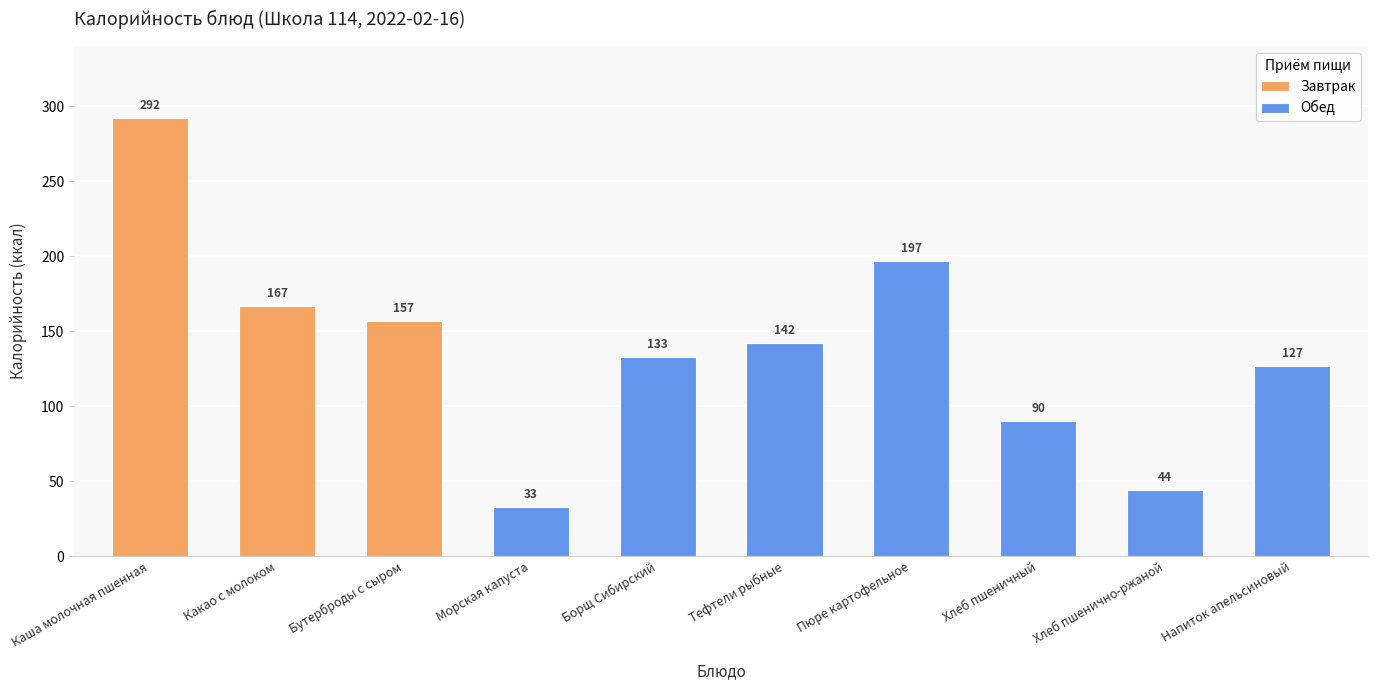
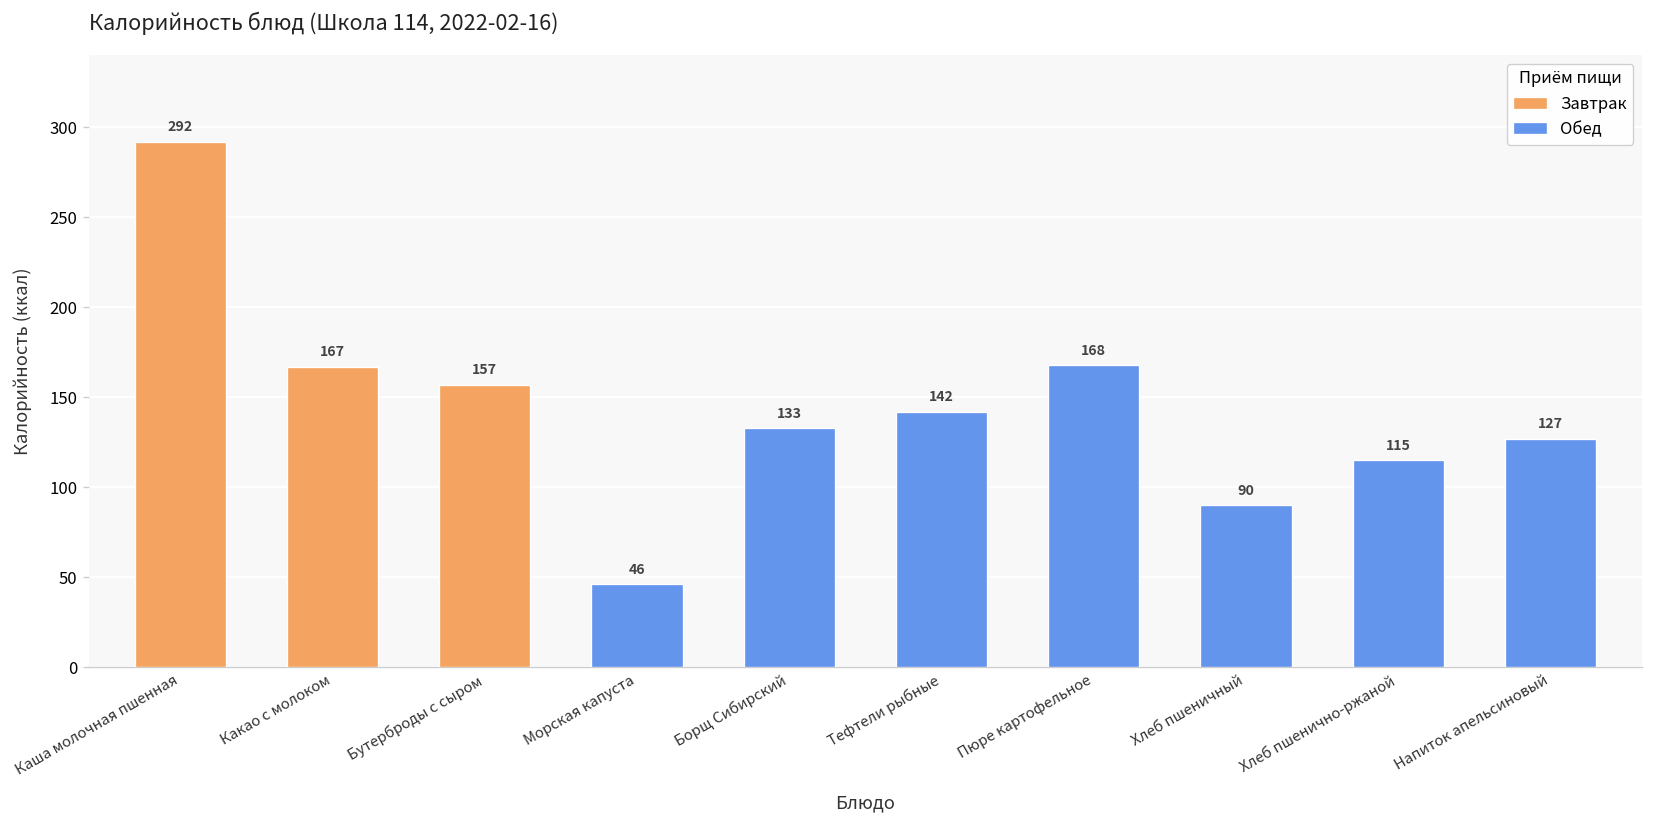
  {
    "Каша молочная пшенная": 292,
    "Какао с молоком": 167,
    "Бутерброды с сыром": 157,
-   "Морская капуста": 33,
+   "Морская капуста": 46,
    "Борщ Сибирский": 133,
    "Тефтели рыбные": 142,
-   "Пюре картофельное": 197,
+   "Пюре картофельное": 168,
    "Хлеб пшеничный": 90,
-   "Хлеб пшенично-ржаной": 44,
+   "Хлеб пшенично-ржаной": 115,
    "Напиток апельсиновый": 127
  }
